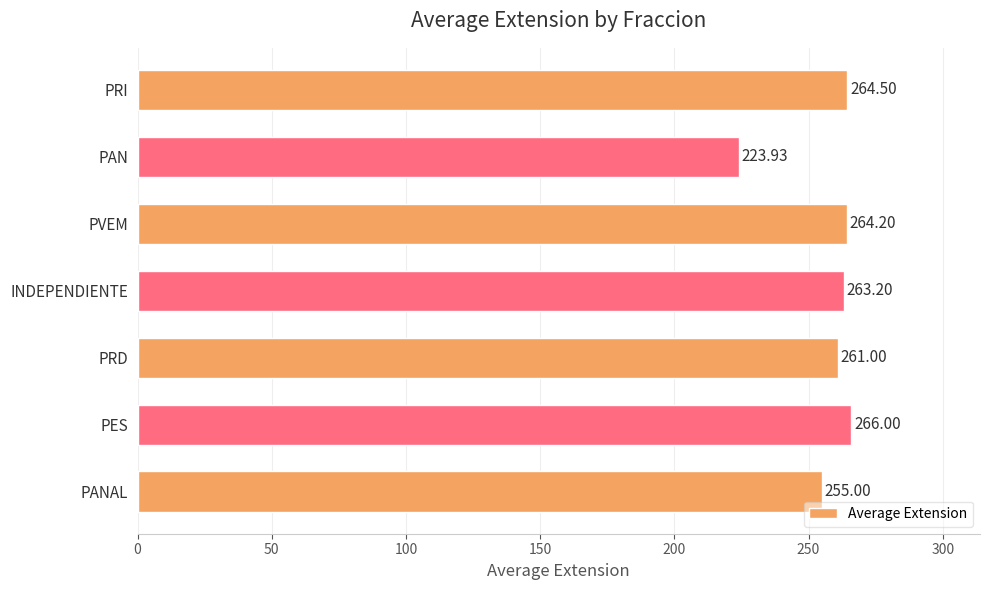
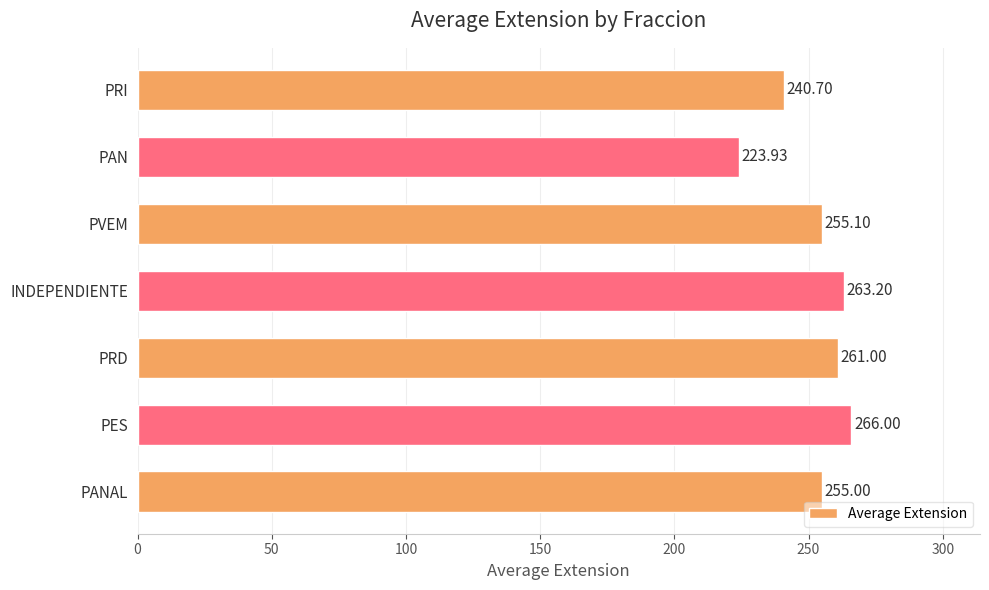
  {
-   "PRI": 264.50,
+   "PRI": 240.70,
    "PAN": 223.93,
-   "PVEM": 264.20,
+   "PVEM": 255.10,
    "INDEPENDIENTE": 263.20,
    "PRD": 261.00,
    "PES": 266.00,
    "PANAL": 255.00
  }
